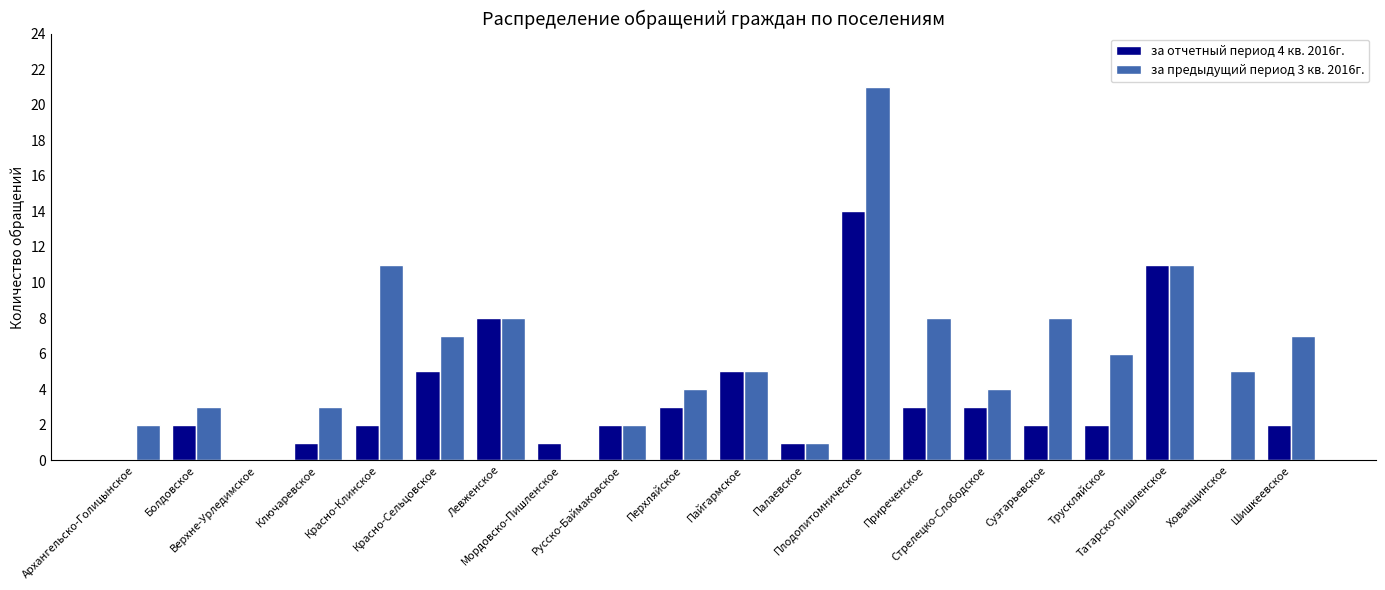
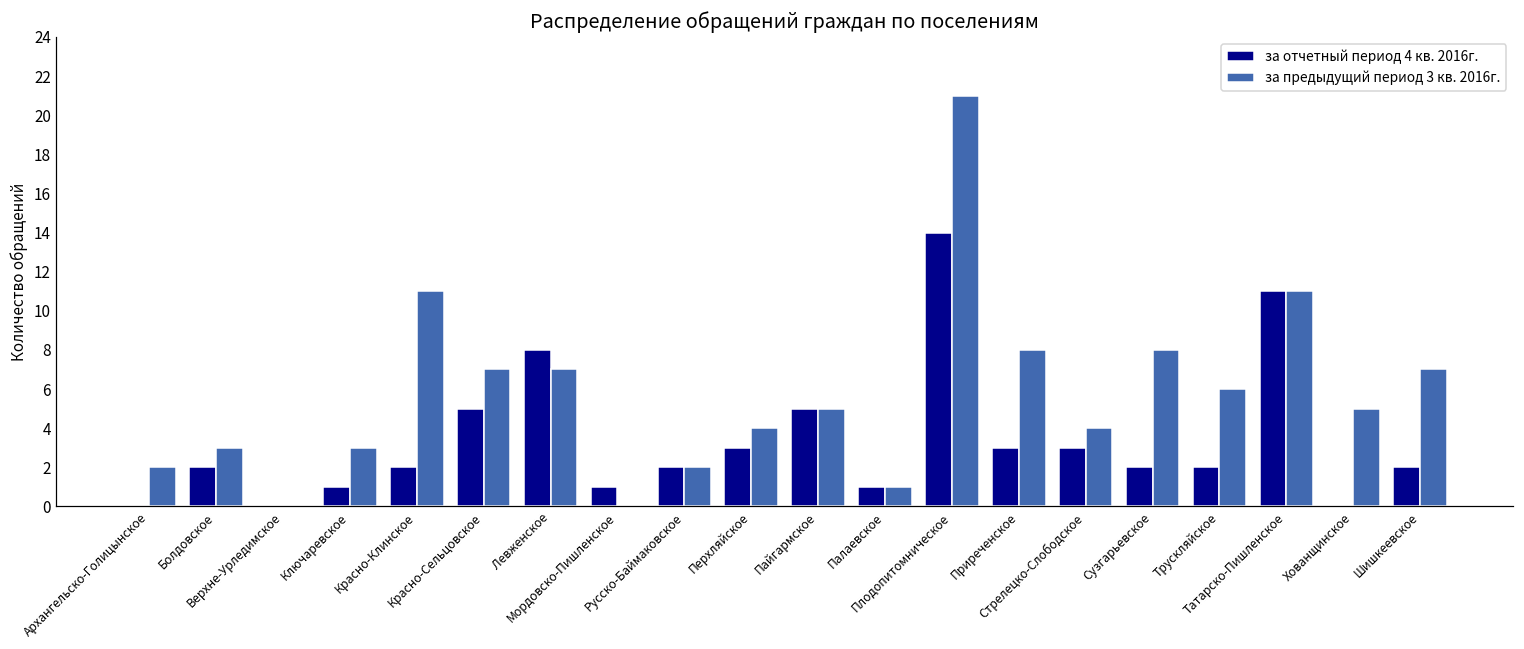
  {
    "за отчетный период 4 кв. 2016г.": {
      "Архангельско-Голицынское": 0,
      "Болдовское": 2,
      "Верхне-Урледимское": 0,
      "Ключаревское": 1,
      "Красно-Клинское": 2,
      "Красно-Сельцовское": 5,
      "Левженское": 8,
      "Мордовско-Пишленское": 1,
      "Русско-Баймаковское": 2,
      "Перхляйское": 3,
      "Пайгармское": 5,
      "Палаевское": 1,
      "Плодопитомническое": 14,
      "Приреченское": 3,
      "Стрелецко-Слободское": 3,
      "Сузгарьевское": 2,
      "Трускляйское": 2,
      "Татарско-Пишленское": 11,
      "Хованщинское": 0,
      "Шишкеевское": 2
    },
    "за предыдущий период 3 кв. 2016г.": {
      "Архангельско-Голицынское": 2,
      "Болдовское": 3,
      "Верхне-Урледимское": 0,
      "Ключаревское": 3,
      "Красно-Клинское": 11,
      "Красно-Сельцовское": 7,
-     "Левженское": 8,
+     "Левженское": 7,
      "Мордовско-Пишленское": 0,
      "Русско-Баймаковское": 2,
      "Перхляйское": 4,
      "Пайгармское": 5,
      "Палаевское": 1,
      "Плодопитомническое": 21,
      "Приреченское": 8,
      "Стрелецко-Слободское": 4,
      "Сузгарьевское": 8,
      "Трускляйское": 6,
      "Татарско-Пишленское": 11,
      "Хованщинское": 5,
      "Шишкеевское": 7
    }
  }
